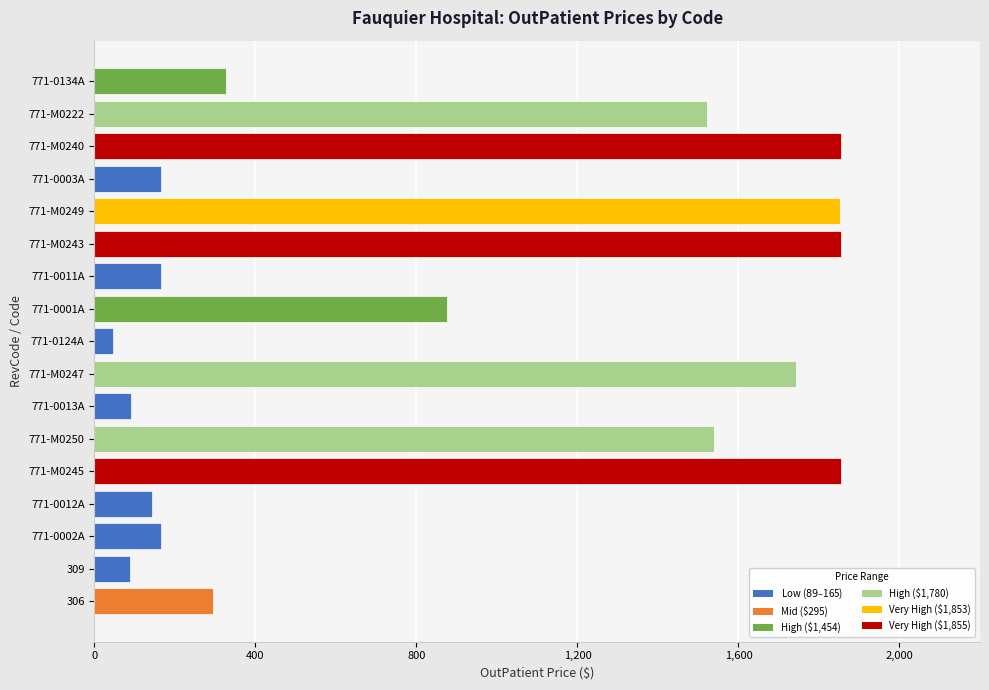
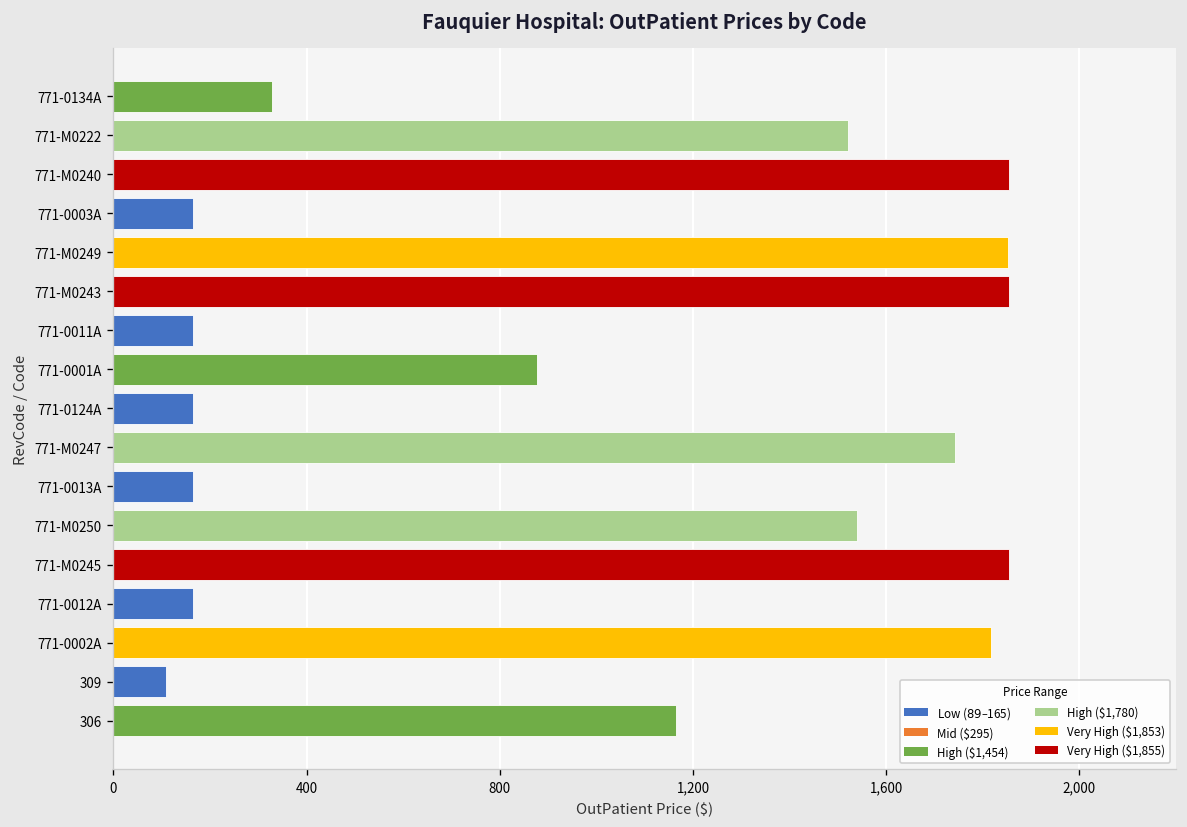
  {
    "771-0134A": "330",
    "771-M0222": "1,520",
    "771-M0240": "1,860",
    "771-0003A": "170",
    "771-M0249": "1,850",
    "771-M0243": "1,860",
    "771-0011A": "170",
    "771-0001A": "880",
-   "771-0124A": "50",
+   "771-0124A": "170",
    "771-M0247": "1,740",
-   "771-0013A": "90",
+   "771-0013A": "170",
    "771-M0250": "1,540",
    "771-M0245": "1,860",
-   "771-0012A": "140",
-   "771-0002A": "170",
-   "309": "90",
-   "306": "300"
+   "771-0012A": "170",
+   "771-0002A": "1,820",
+   "309": "110",
+   "306": "1,170"
  }
